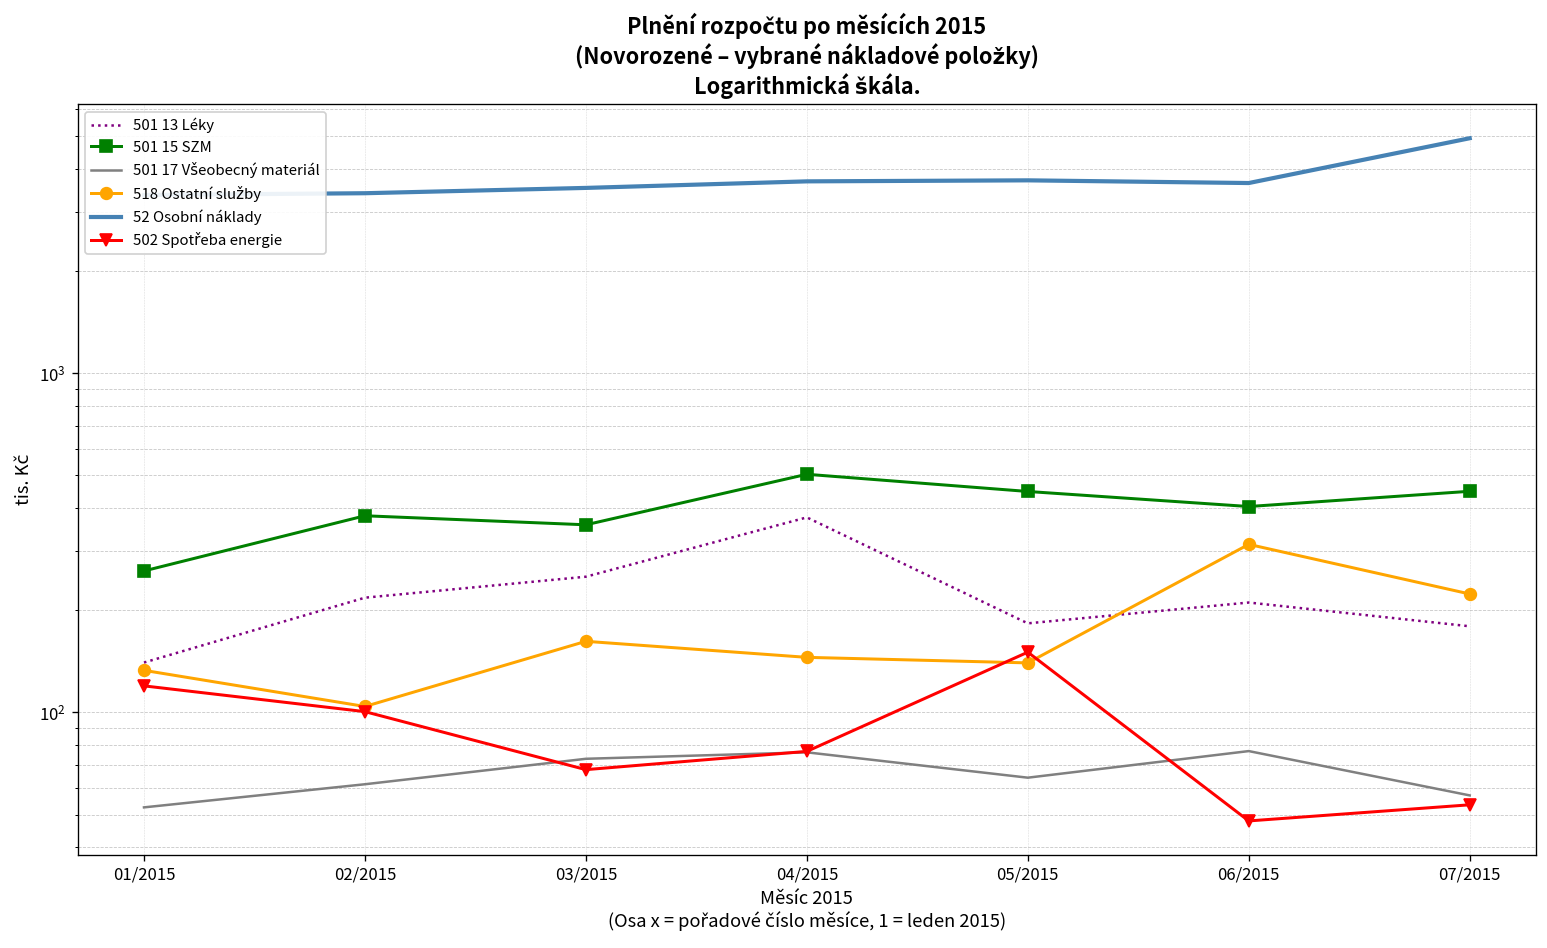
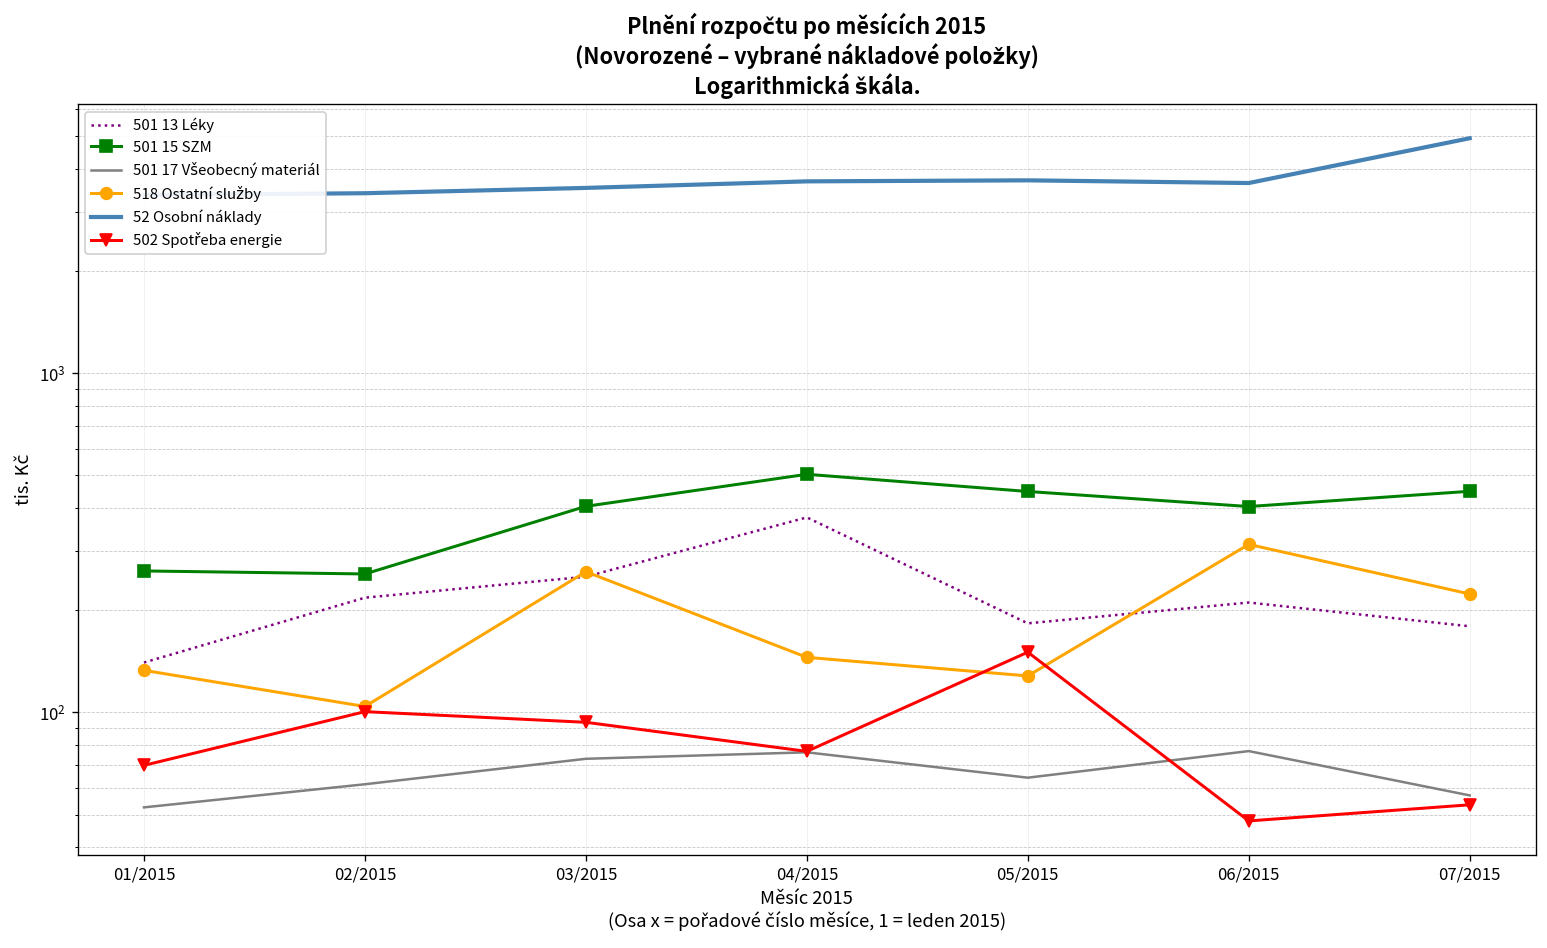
  {
    "501 13 Léky": {
      "01/2015": 140,
      "02/2015": 220,
      "03/2015": 250,
      "04/2015": 380,
      "05/2015": 180,
      "06/2015": 210,
      "07/2015": 180
    },
    "501 15 SZM": {
      "01/2015": 260,
-     "02/2015": 380,
-     "03/2015": 360,
+     "02/2015": 260,
+     "03/2015": 410,
      "04/2015": 500,
      "05/2015": 450,
      "06/2015": 400,
      "07/2015": 450
    },
    "501 17 Všeobecný materiál": {
      "01/2015": 53,
      "02/2015": 61,
      "03/2015": 73,
      "05/2015": 64,
      "06/2015": 77,
      "07/2015": 57
    },
    "518 Ostatní služby": {
      "01/2015": 130,
      "02/2015": 104,
-     "03/2015": 160,
+     "03/2015": 260,
      "04/2015": 150,
-     "05/2015": 140,
+     "05/2015": 130,
      "06/2015": 310,
      "07/2015": 220
    },
    "52 Osobní náklady": {
      "02/2015": 3400,
      "03/2015": 3500,
      "04/2015": 3700,
      "05/2015": 3700,
      "06/2015": 3600,
      "07/2015": 4900
    },
    "502 Spotřeba energie": {
-     "01/2015": 120,
+     "01/2015": 70,
      "02/2015": 101,
-     "03/2015": 68,
+     "03/2015": 94,
      "05/2015": 150,
      "06/2015": 48,
      "07/2015": 53
    }
  }
